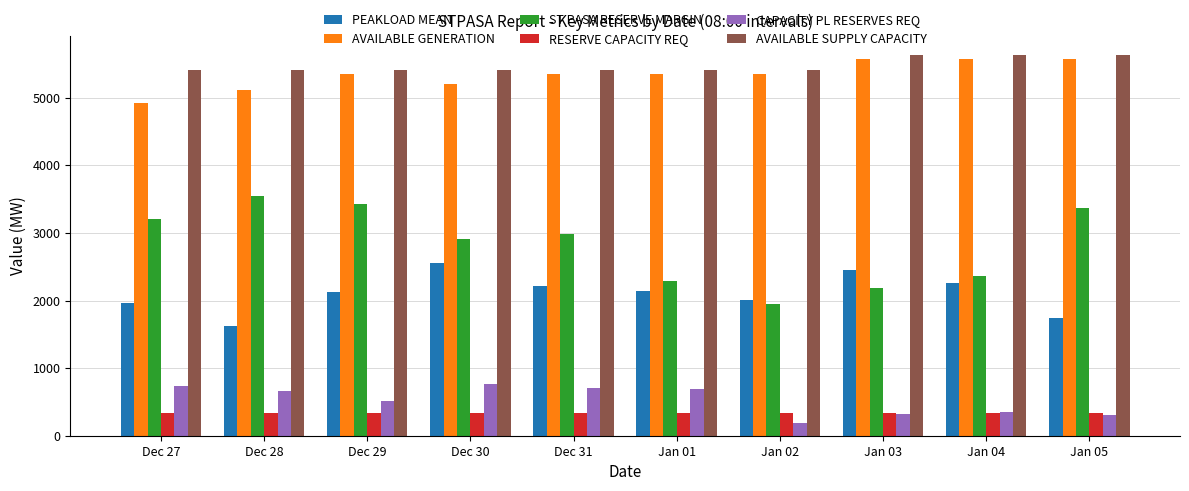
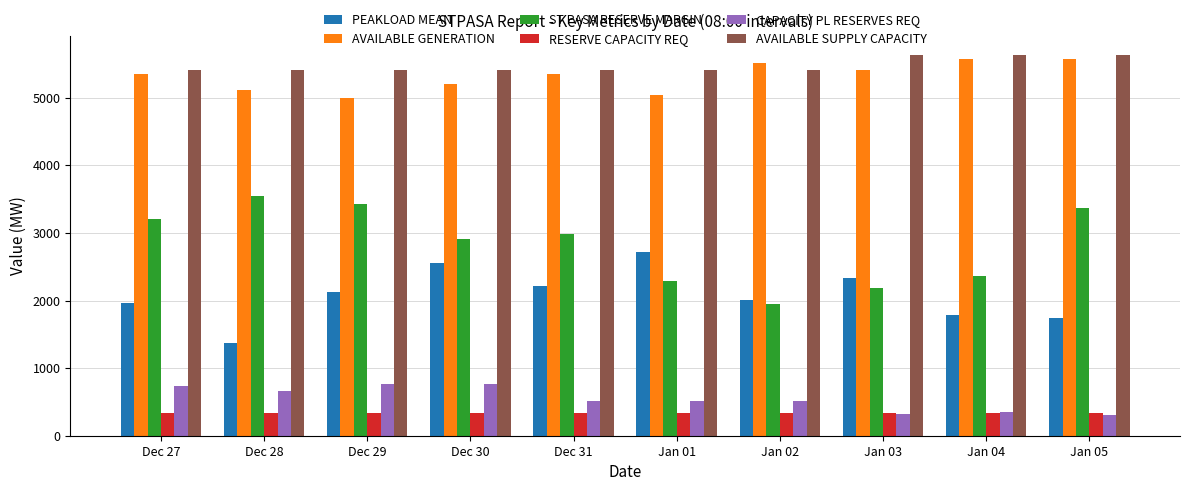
  {
    "PEAKLOAD MEAN": {
      "Dec 27": 2000,
-     "Dec 28": 1600,
+     "Dec 28": 1400,
      "Dec 29": 2100,
      "Dec 30": 2600,
      "Dec 31": 2200,
-     "Jan 01": 2100,
+     "Jan 01": 2700,
      "Jan 02": 2000,
-     "Jan 03": 2500,
-     "Jan 04": 2300,
+     "Jan 03": 2300,
+     "Jan 04": 1800,
      "Jan 05": 1700
    },
    "AVAILABLE GENERATION": {
-     "Dec 27": 4900,
+     "Dec 27": 5300,
      "Dec 28": 5100,
-     "Dec 29": 5300,
+     "Dec 29": 5000,
      "Dec 30": 5200,
      "Dec 31": 5300,
-     "Jan 01": 5300,
-     "Jan 02": 5300,
-     "Jan 03": 5600,
+     "Jan 01": 5000,
+     "Jan 02": 5500,
+     "Jan 03": 5400,
      "Jan 04": 5600,
      "Jan 05": 5600
    },
    "ST PASA RESERVE MARGIN": {
      "Dec 27": 3200,
      "Dec 28": 3500,
      "Dec 29": 3400,
      "Dec 30": 2900,
      "Dec 31": 3000,
      "Jan 01": 2300,
      "Jan 02": 2000,
      "Jan 03": 2200,
      "Jan 04": 2400,
      "Jan 05": 3400
    },
    "RESERVE CAPACITY REQ": {
      "Dec 27": 300,
      "Dec 28": 300,
      "Dec 29": 300,
      "Dec 30": 300,
      "Dec 31": 300,
      "Jan 01": 300,
      "Jan 02": 300,
      "Jan 03": 300,
      "Jan 04": 300,
      "Jan 05": 300
    },
    "CAPACITY PL RESERVES REQ": {
      "Dec 27": 700,
      "Dec 28": 700,
-     "Dec 29": 500,
+     "Dec 29": 800,
      "Dec 30": 800,
-     "Dec 31": 700,
-     "Jan 01": 700,
-     "Jan 02": 200,
+     "Dec 31": 500,
+     "Jan 01": 500,
+     "Jan 02": 500,
      "Jan 03": 300,
      "Jan 04": 400,
      "Jan 05": 300
    },
    "AVAILABLE SUPPLY CAPACITY": {
      "Dec 27": 5400,
      "Dec 28": 5400,
      "Dec 29": 5400,
      "Dec 30": 5400,
      "Dec 31": 5400,
      "Jan 01": 5400,
      "Jan 02": 5400,
      "Jan 03": 5600,
      "Jan 04": 5600,
      "Jan 05": 5600
    }
  }
